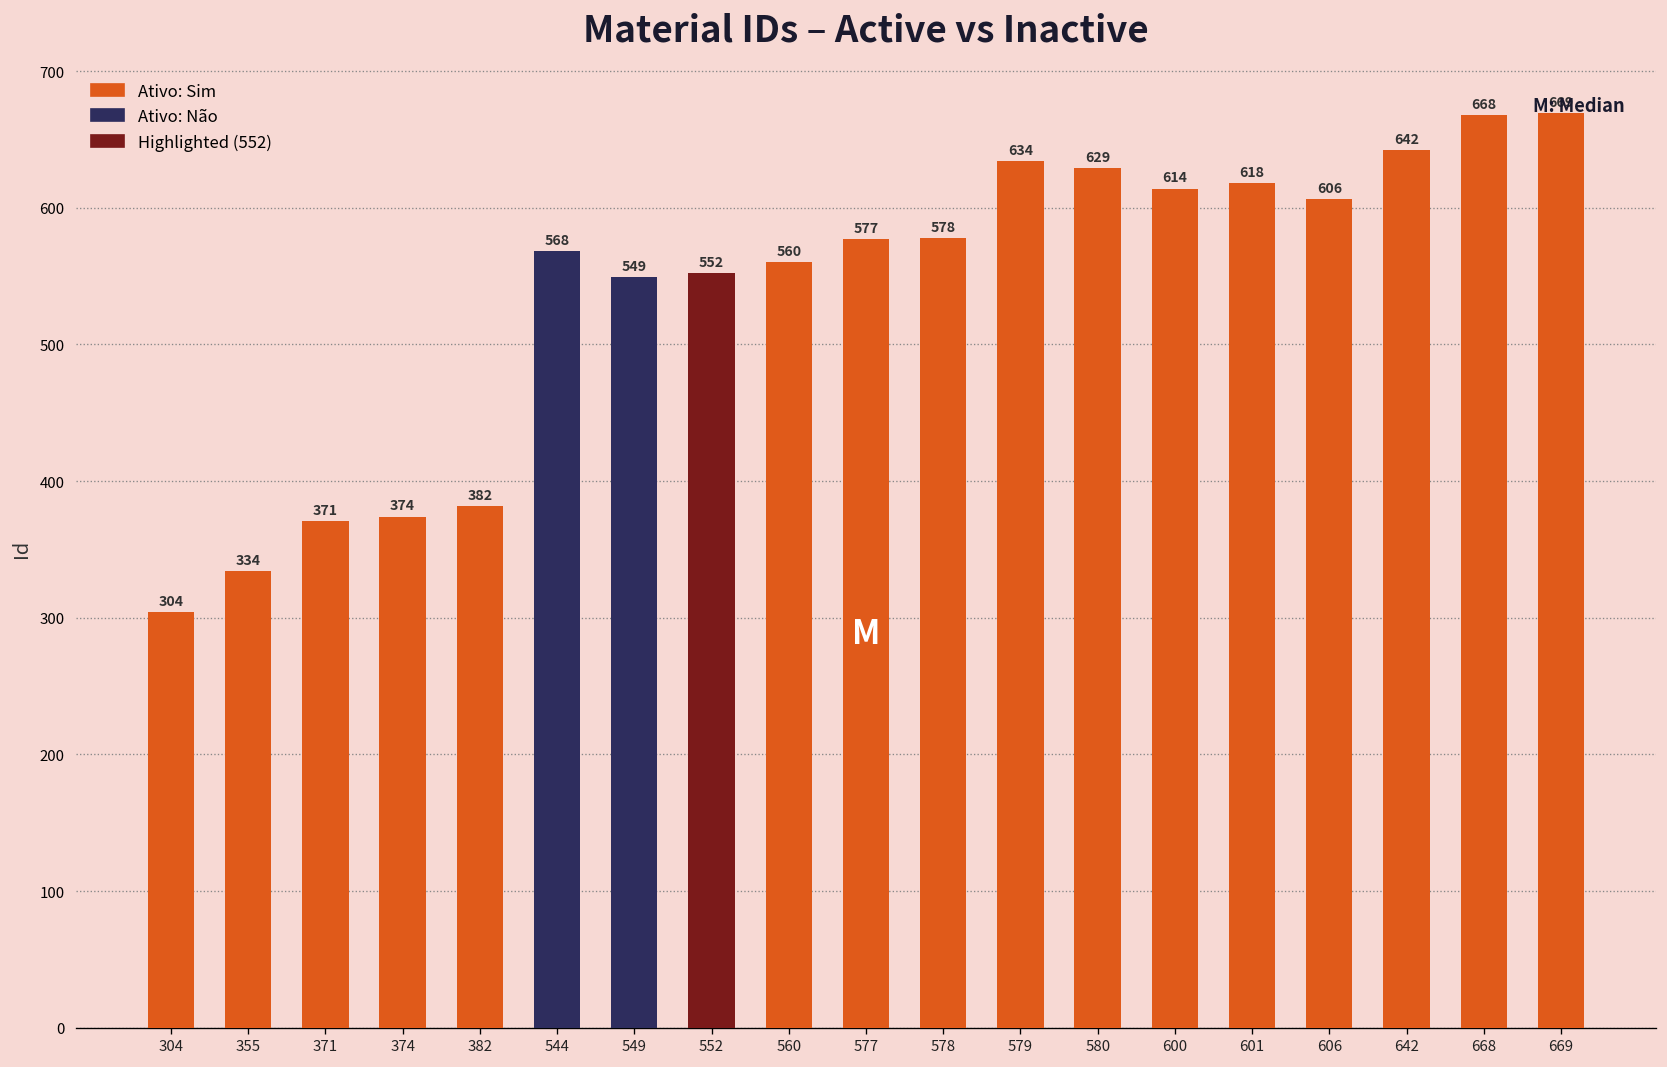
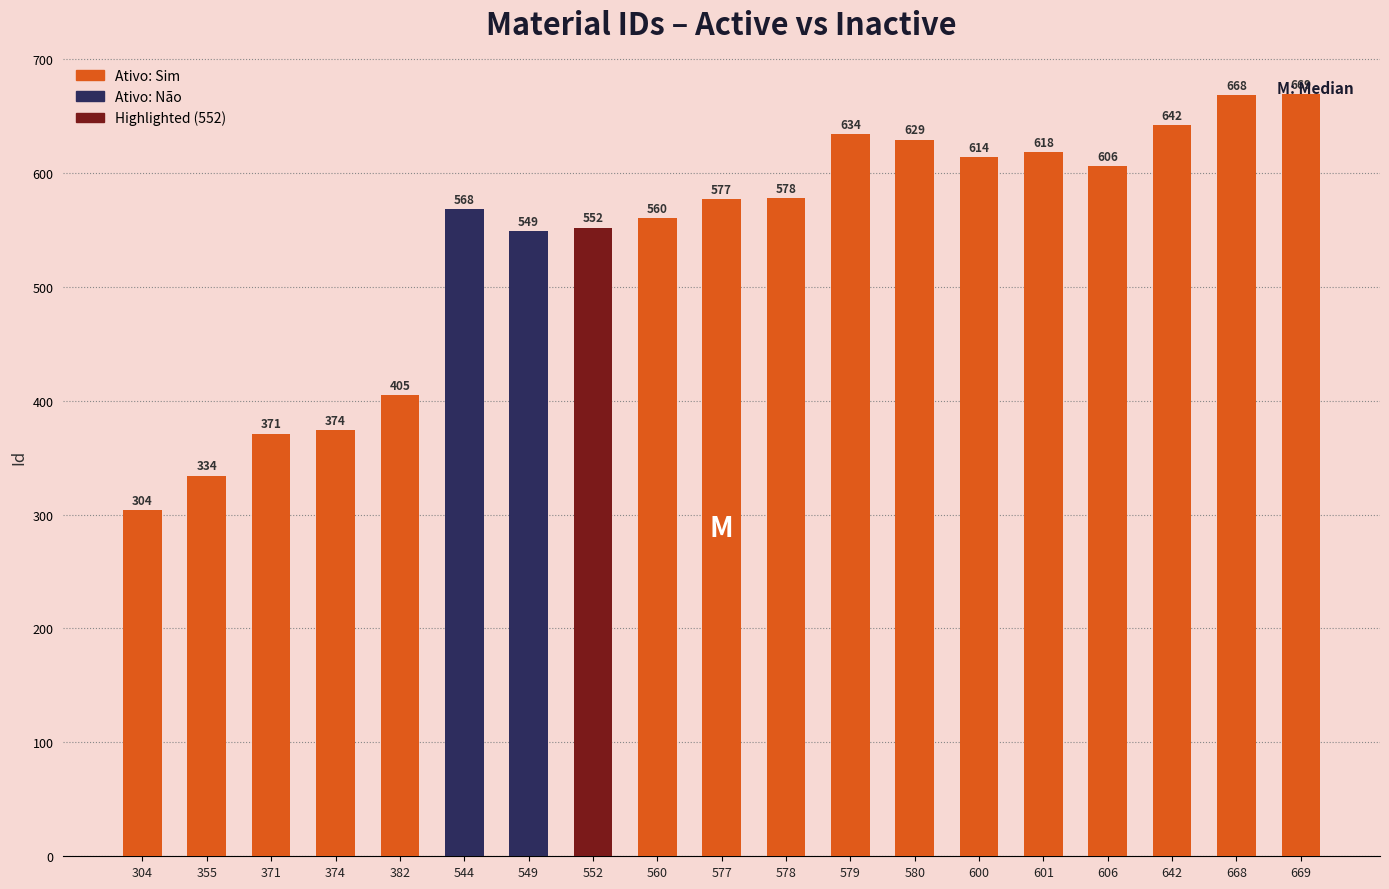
  {
    "304": 304,
    "355": 334,
    "371": 371,
    "374": 374,
-   "382": 382,
+   "382": 405,
    "544": 568,
    "549": 549,
    "552": 552,
    "560": 560,
    "577": 577,
    "578": 578,
    "579": 634,
    "580": 629,
    "600": 614,
    "601": 618,
    "606": 606,
    "642": 642,
    "668": 668
  }
